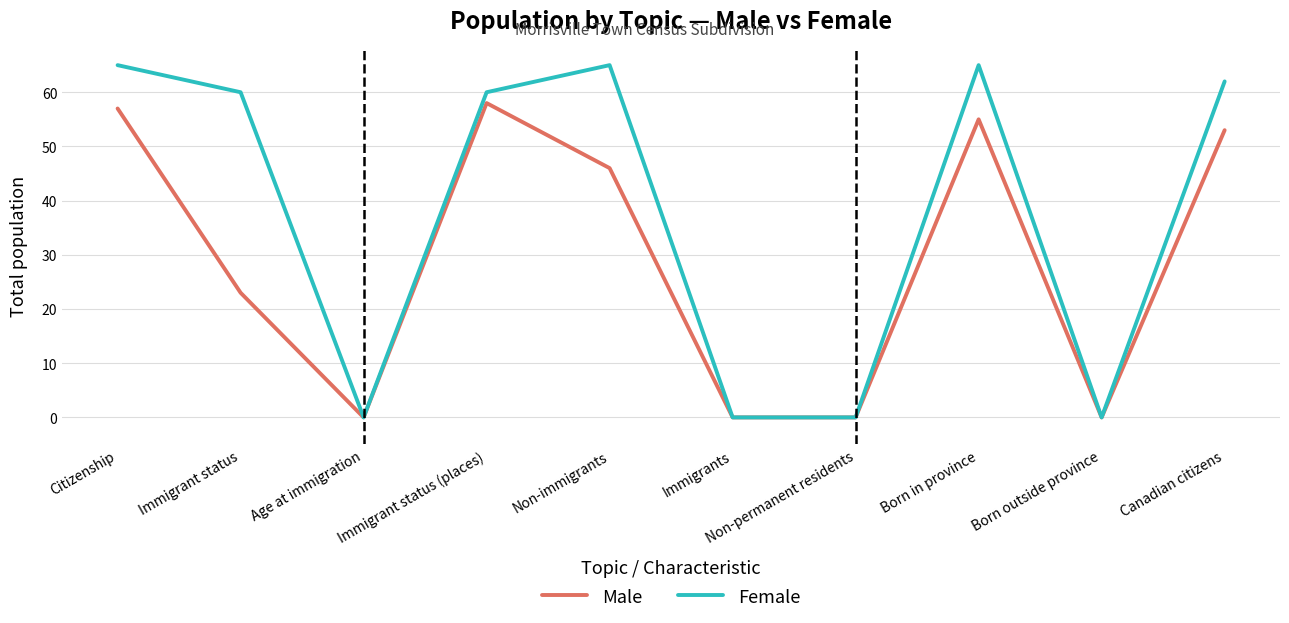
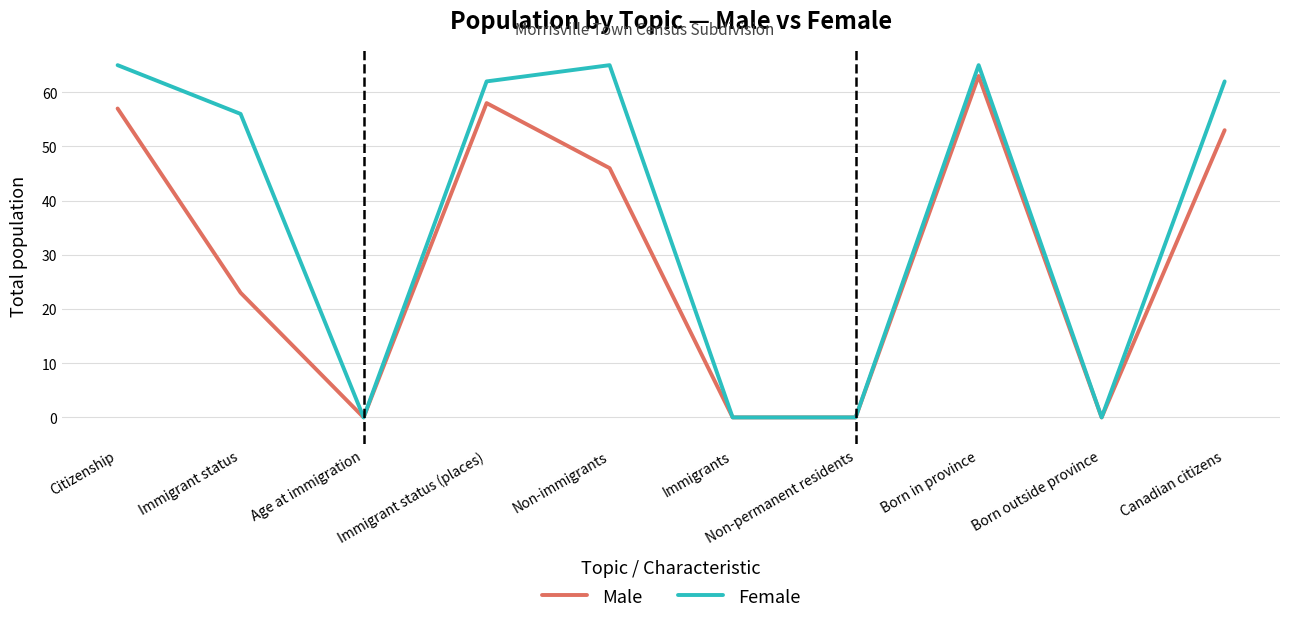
  {
    "Male": {
      "Citizenship": 57,
      "Immigrant status": 23,
      "Immigrant status (places)": 58,
      "Non-immigrants": 46,
-     "Born in province": 55,
+     "Born in province": 63,
      "Canadian citizens": 53
    },
    "Female": {
      "Citizenship": 65,
-     "Immigrant status": 60,
-     "Immigrant status (places)": 60,
+     "Immigrant status": 56,
+     "Immigrant status (places)": 62,
      "Non-immigrants": 65,
      "Born in province": 65,
      "Canadian citizens": 62
    }
  }
